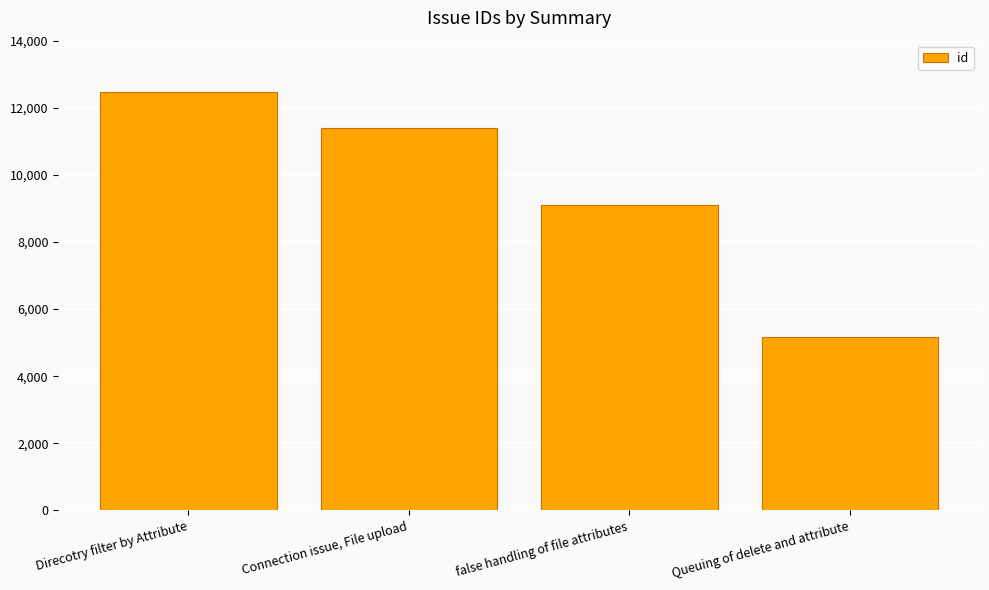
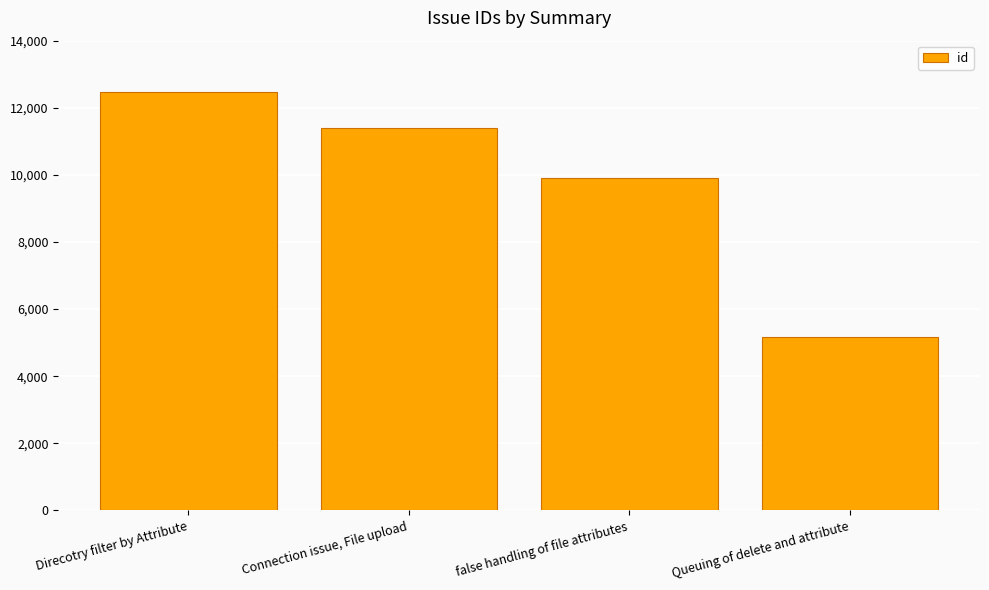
  {
    "Direcotry filter by Attribute": "12,500",
    "Connection issue, File upload": "11,400",
-   "false handling of file attributes": "9,100",
+   "false handling of file attributes": "9,900",
    "Queuing of delete and attribute": "5,200"
  }
